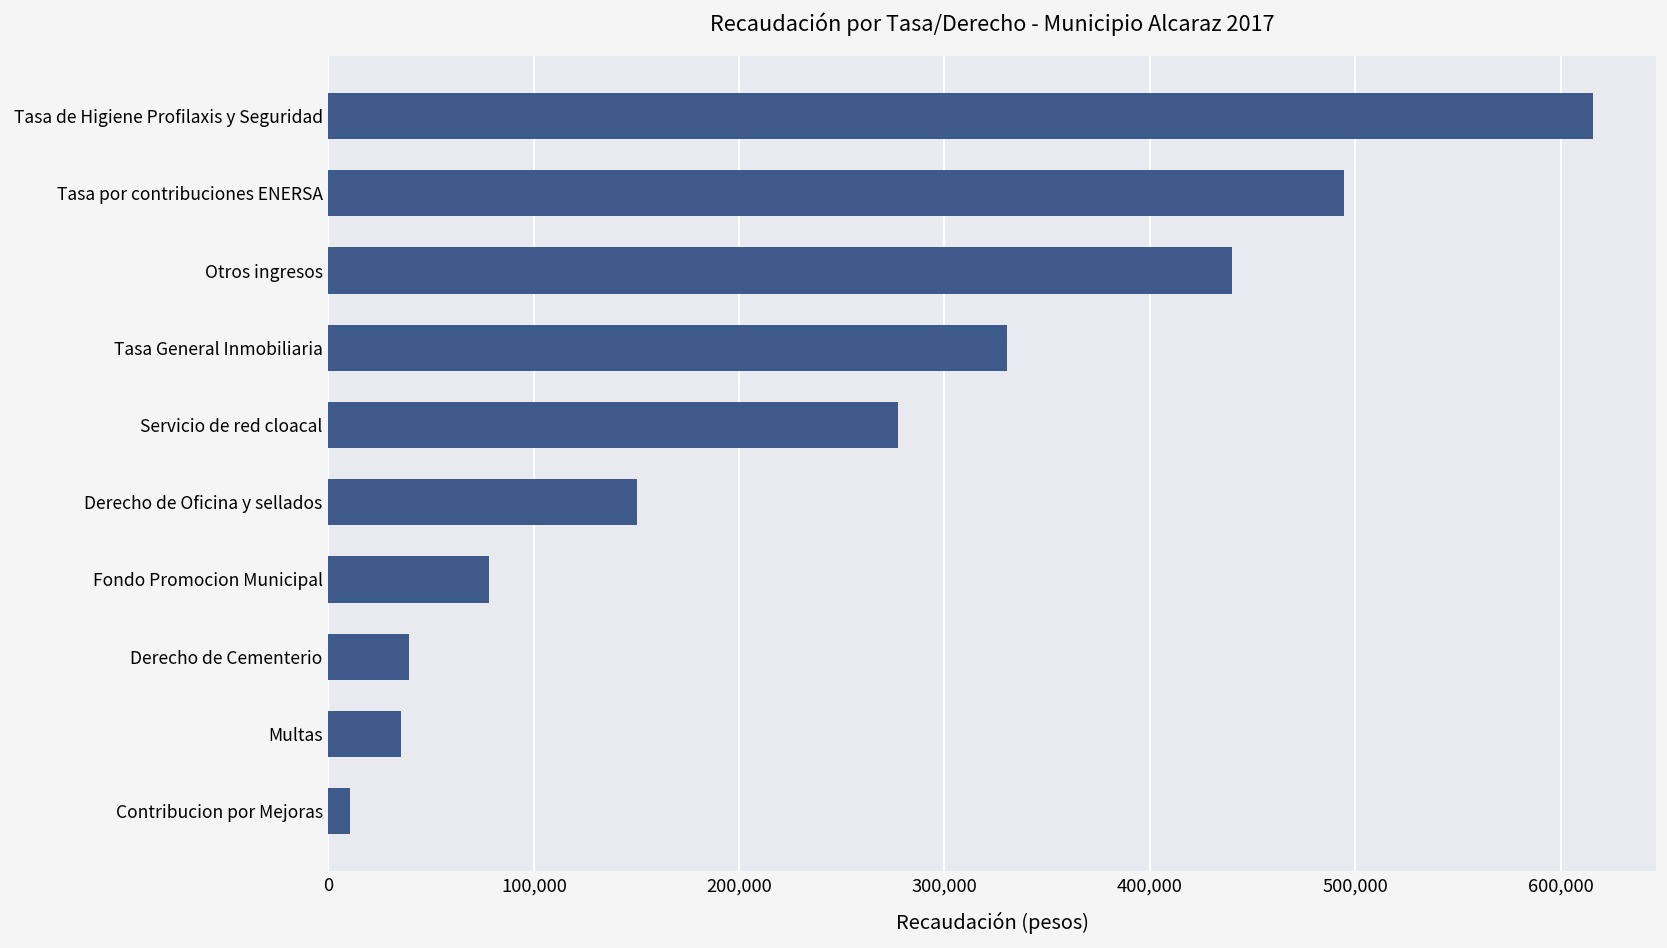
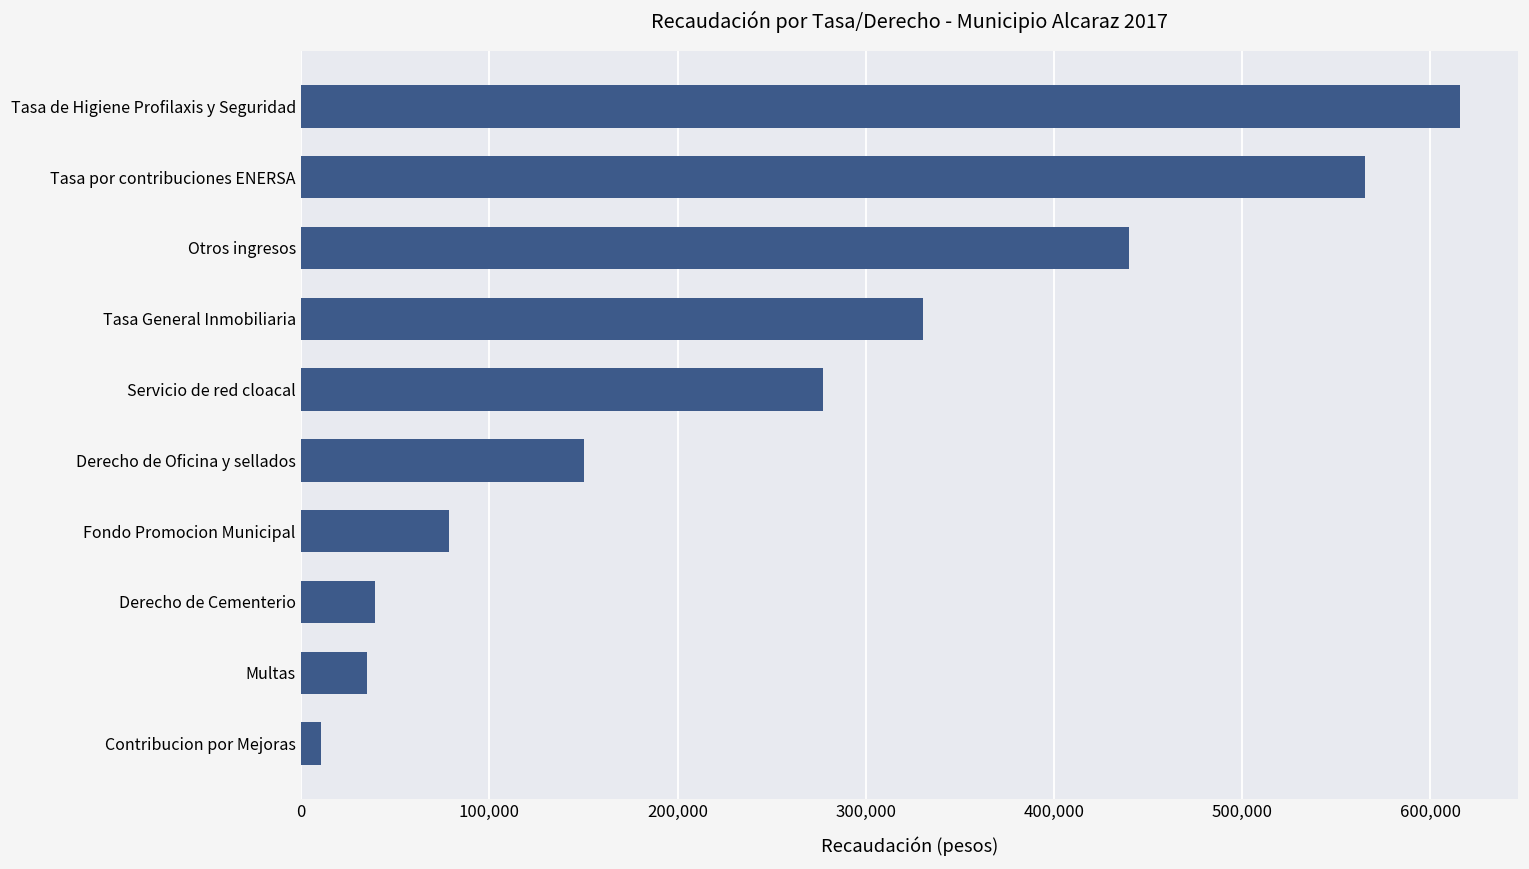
  {
    "Tasa de Higiene Profilaxis y Seguridad": "616,000",
-   "Tasa por contribuciones ENERSA": "495,000",
+   "Tasa por contribuciones ENERSA": "565,000",
    "Otros ingresos": "440,000",
    "Tasa General Inmobiliaria": "330,000",
    "Servicio de red cloacal": "277,000",
    "Derecho de Oficina y sellados": "150,000",
    "Fondo Promocion Municipal": "78,000",
    "Derecho de Cementerio": "39,000",
    "Multas": "35,000",
    "Contribucion por Mejoras": "11,000"
  }
